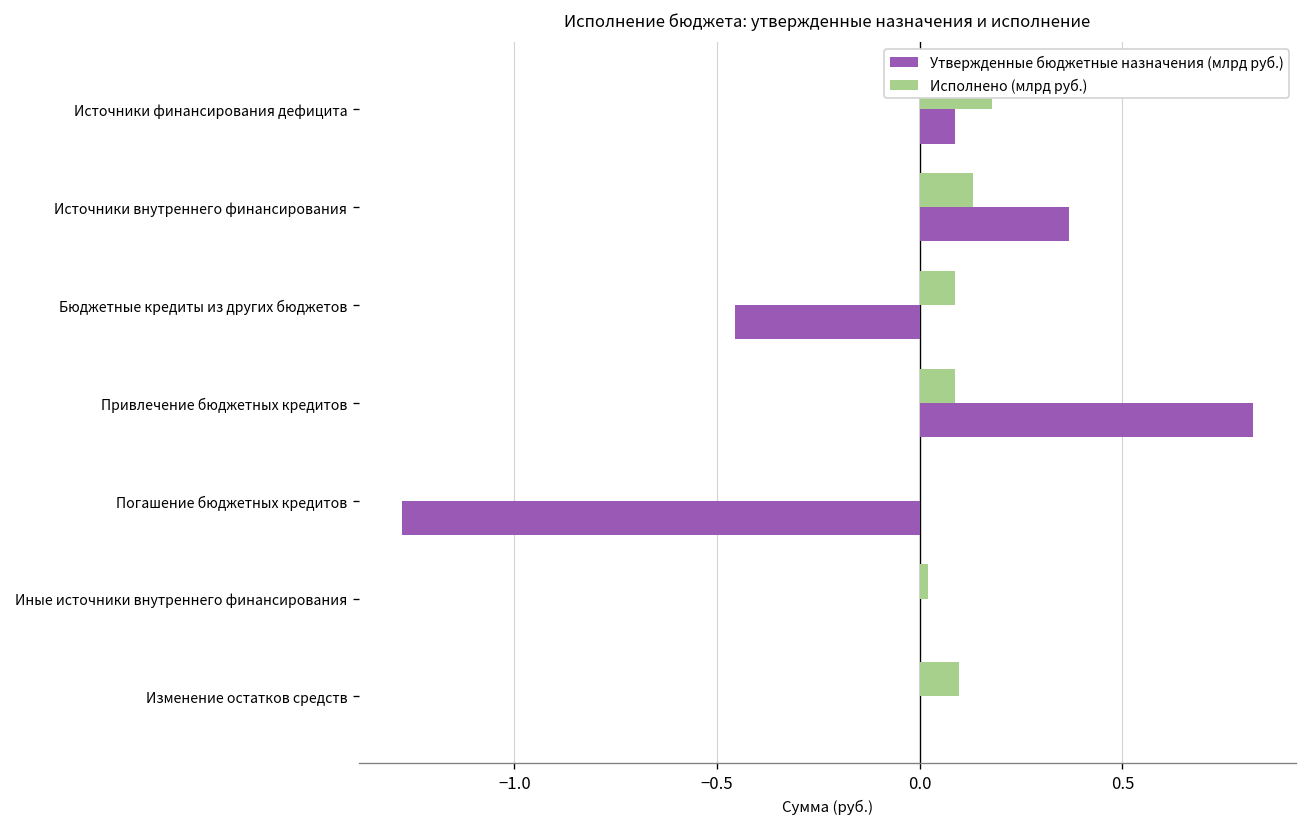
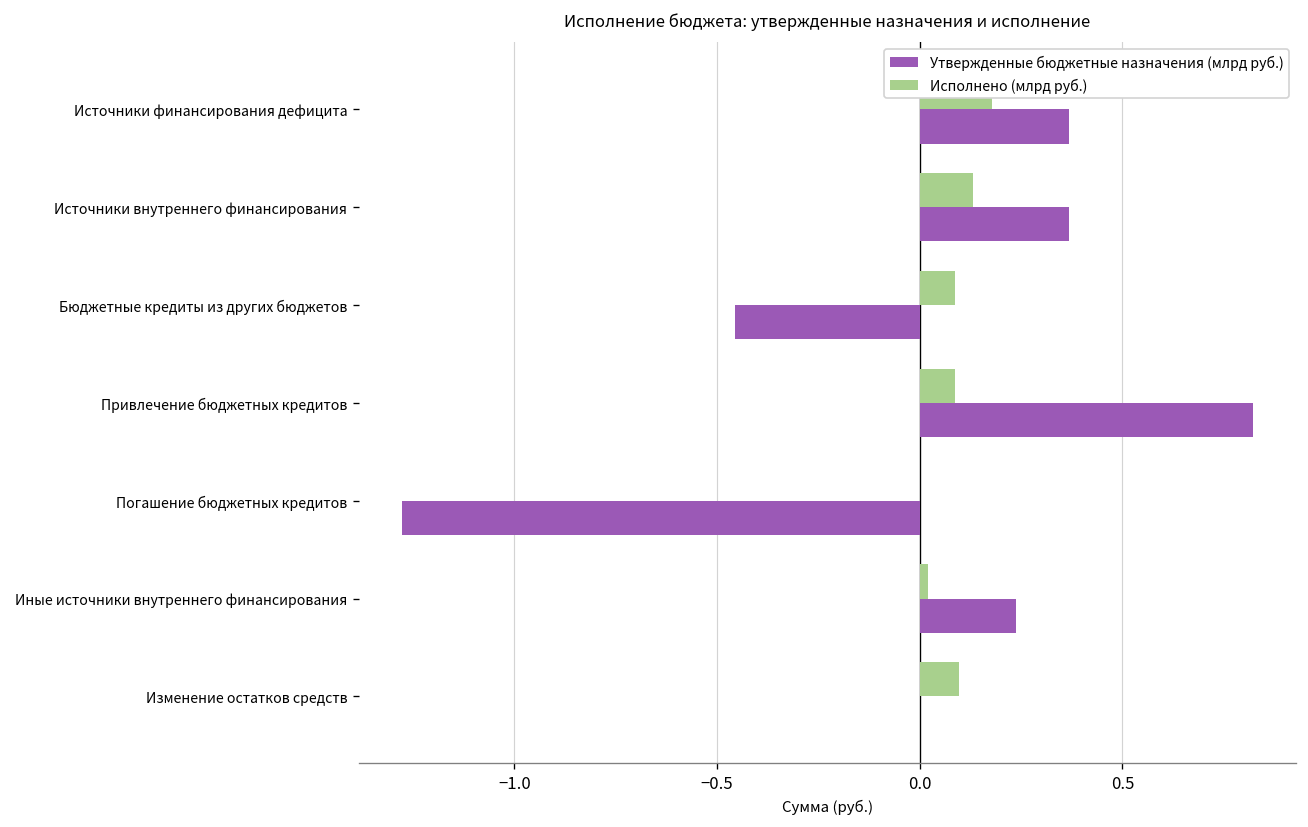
  {
    "Утвержденные бюджетные назначения (млрд руб.)": {
-     "Источники финансирования дефицита": 0.09,
+     "Источники финансирования дефицита": 0.37,
      "Источники внутреннего финансирования": 0.37,
      "Бюджетные кредиты из других бюджетов": -0.46,
      "Привлечение бюджетных кредитов": 0.82,
      "Погашение бюджетных кредитов": -1.28,
-     "Иные источники внутреннего финансирования": 0.00,
+     "Иные источники внутреннего финансирования": 0.24,
      "Изменение остатков средств": 0.00
    },
    "Исполнено (млрд руб.)": {
      "Источники внутреннего финансирования": 0.13,
      "Бюджетные кредиты из других бюджетов": 0.09,
      "Привлечение бюджетных кредитов": 0.09,
      "Погашение бюджетных кредитов": 0.00,
      "Иные источники внутреннего финансирования": 0.02,
      "Изменение остатков средств": 0.10
    }
  }
